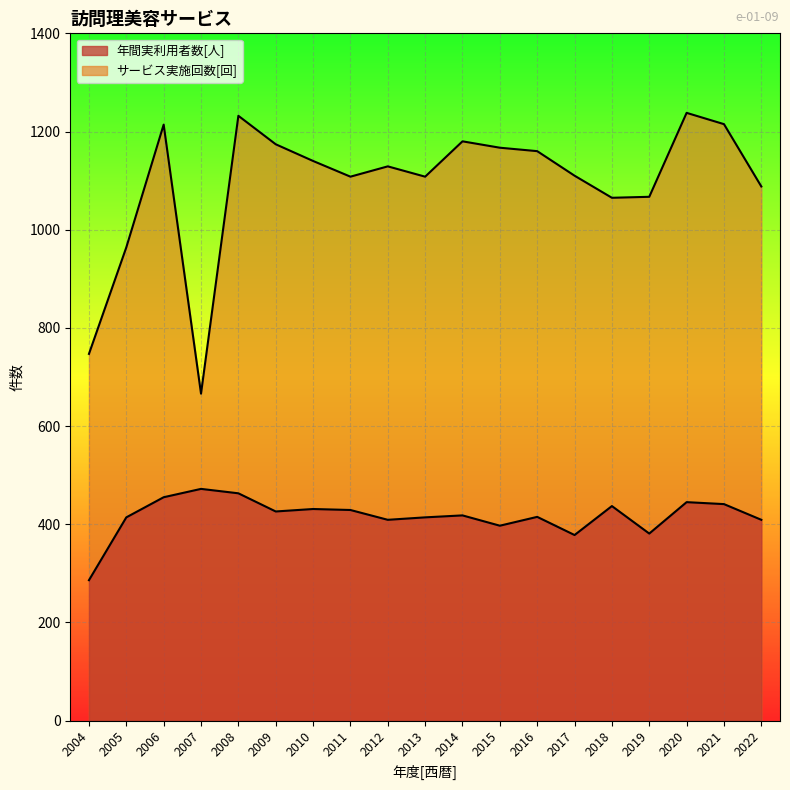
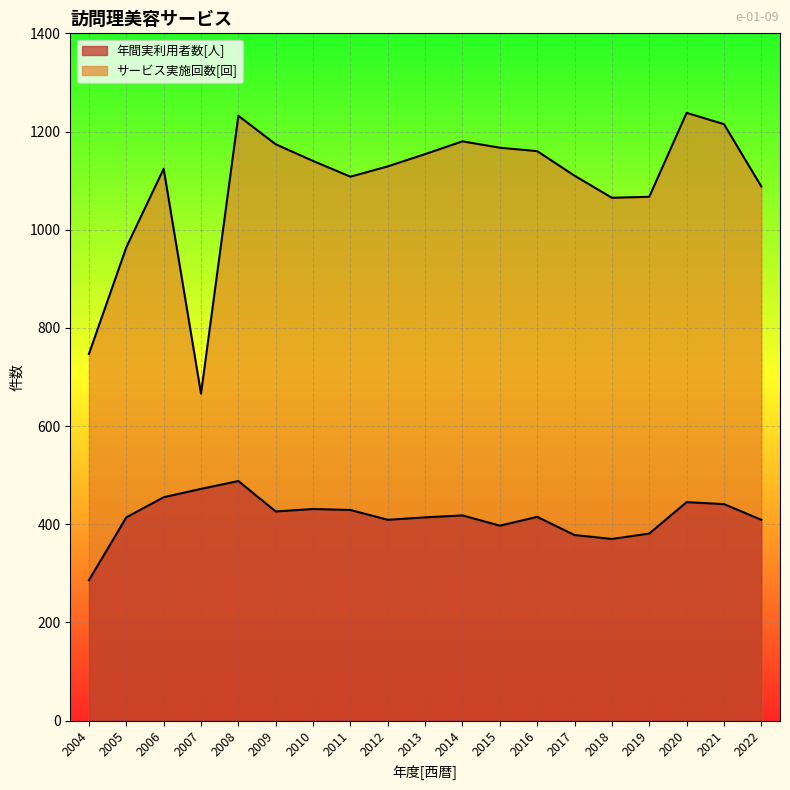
  {
    "年間実利用者数[人]": {
      "2004": 290,
      "2005": 410,
      "2006": 460,
      "2007": 470,
-     "2008": 460,
+     "2008": 490,
      "2009": 430,
      "2010": 430,
      "2011": 430,
      "2012": 410,
      "2013": 410,
      "2014": 420,
      "2015": 400,
      "2016": 420,
      "2017": 380,
-     "2018": 440,
+     "2018": 370,
      "2019": 380,
      "2020": 450,
      "2021": 440,
      "2022": 410
    },
    "サービス実施回数[回]": {
      "2004": 750,
      "2005": 960,
-     "2006": 1210,
+     "2006": 1120,
      "2007": 670,
      "2008": 1230,
      "2009": 1170,
      "2010": 1140,
      "2011": 1110,
      "2012": 1130,
-     "2013": 1110,
+     "2013": 1150,
      "2014": 1180,
      "2015": 1170,
      "2016": 1160,
      "2017": 1110,
      "2018": 1070,
      "2019": 1070,
      "2020": 1240,
      "2021": 1220,
      "2022": 1090
    }
  }
